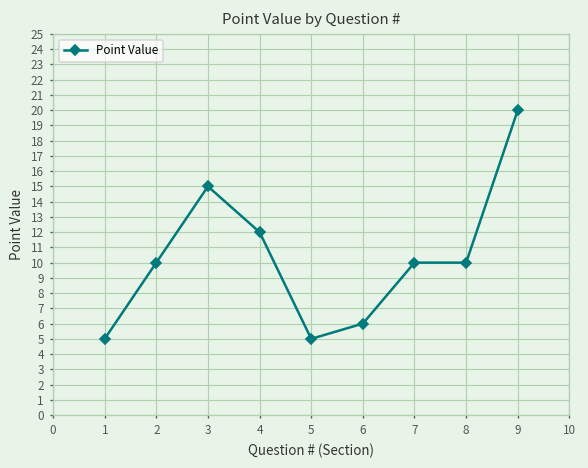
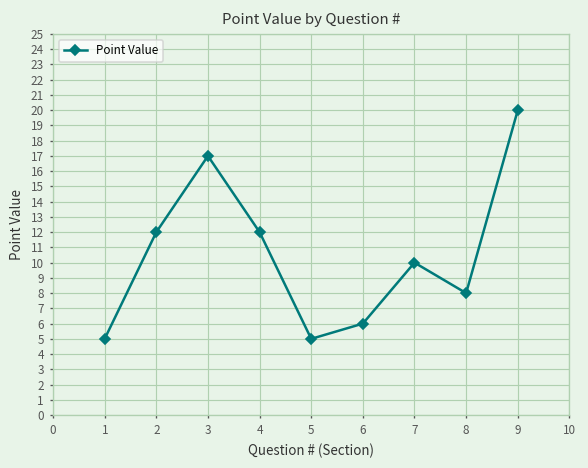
  {
    "1": 5,
-   "2": 10,
-   "3": 15,
+   "2": 12,
+   "3": 17,
    "4": 12,
    "5": 5,
    "6": 6,
    "7": 10,
-   "8": 10,
+   "8": 8,
    "9": 20
  }
